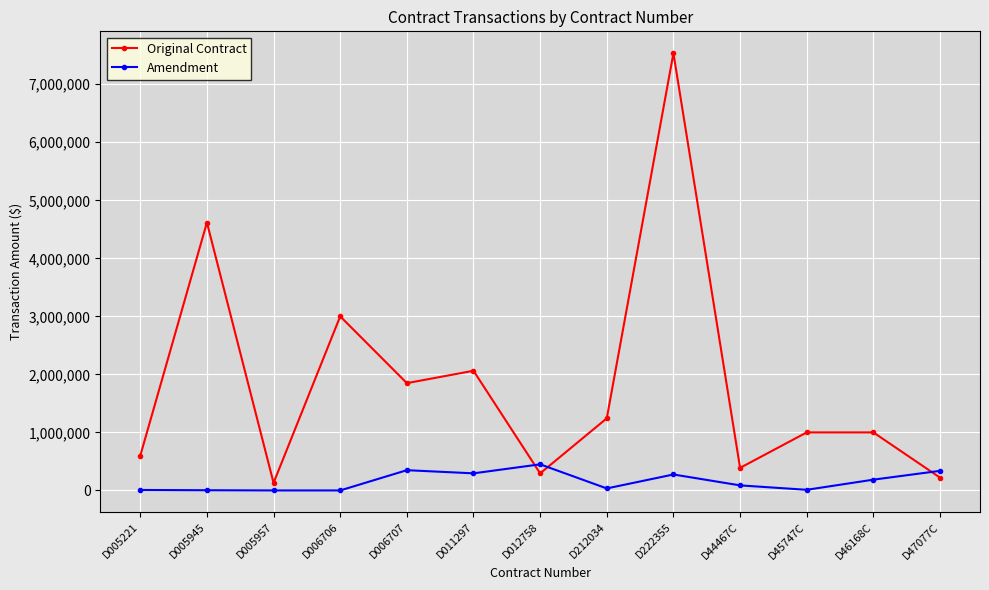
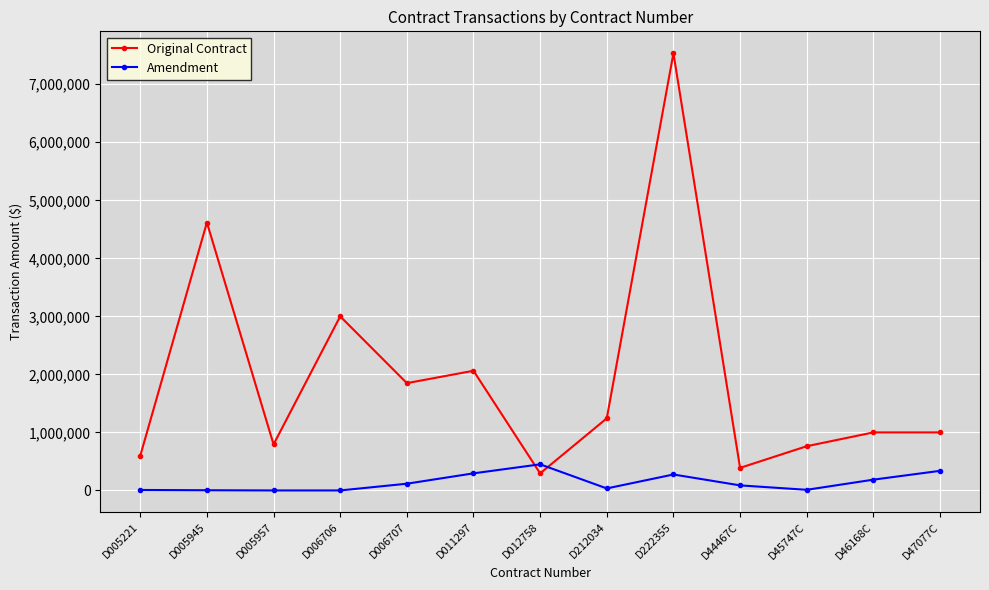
  {
    "Original Contract": {
      "D005221": "600,000",
      "D005945": "4,600,000",
-     "D005957": "100,000",
+     "D005957": "800,000",
      "D006706": "3,000,000",
      "D006707": "1,800,000",
      "D011297": "2,100,000",
      "D012758": "300,000",
      "D212034": "1,200,000",
      "D222355": "7,500,000",
      "D44467C": "400,000",
-     "D45747C": "1,000,000",
+     "D45747C": "800,000",
      "D46168C": "1,000,000",
-     "D47077C": "200,000"
+     "D47077C": "1,000,000"
    },
    "Amendment": {
      "D005221": "0",
      "D005945": "0",
      "D005957": "0",
      "D006706": "0",
-     "D006707": "300,000",
+     "D006707": "100,000",
      "D011297": "300,000",
      "D012758": "500,000",
      "D212034": "0",
      "D222355": "300,000",
      "D44467C": "100,000",
      "D45747C": "0",
      "D46168C": "200,000",
      "D47077C": "300,000"
    }
  }
